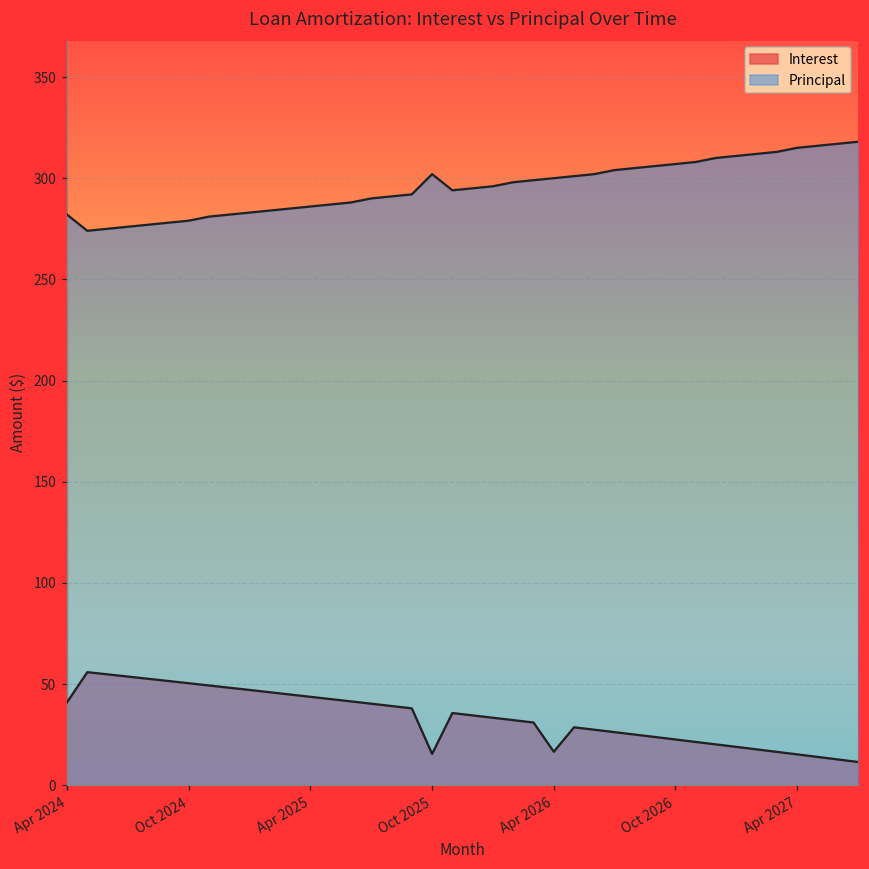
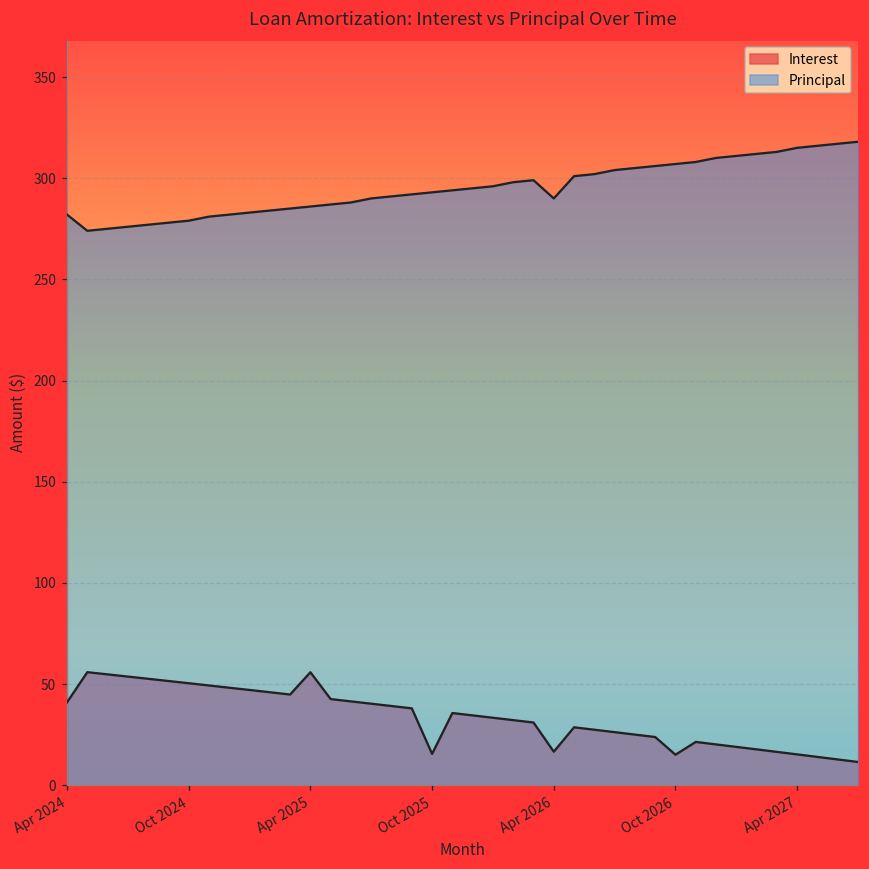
  {
    "Interest": {
      "Apr 2024": 41,
      "Oct 2024": 50,
-     "Apr 2025": 44,
+     "Apr 2025": 56,
      "Oct 2025": 16,
      "Apr 2026": 17,
-     "Oct 2026": 23,
+     "Oct 2026": 15,
      "Apr 2027": 15
    },
    "Principal": {
      "Apr 2024": 282,
      "Oct 2024": 279,
      "Apr 2025": 286,
-     "Oct 2025": 302,
-     "Apr 2026": 300,
+     "Oct 2025": 293,
+     "Apr 2026": 290,
      "Oct 2026": 307,
      "Apr 2027": 315
    }
  }
